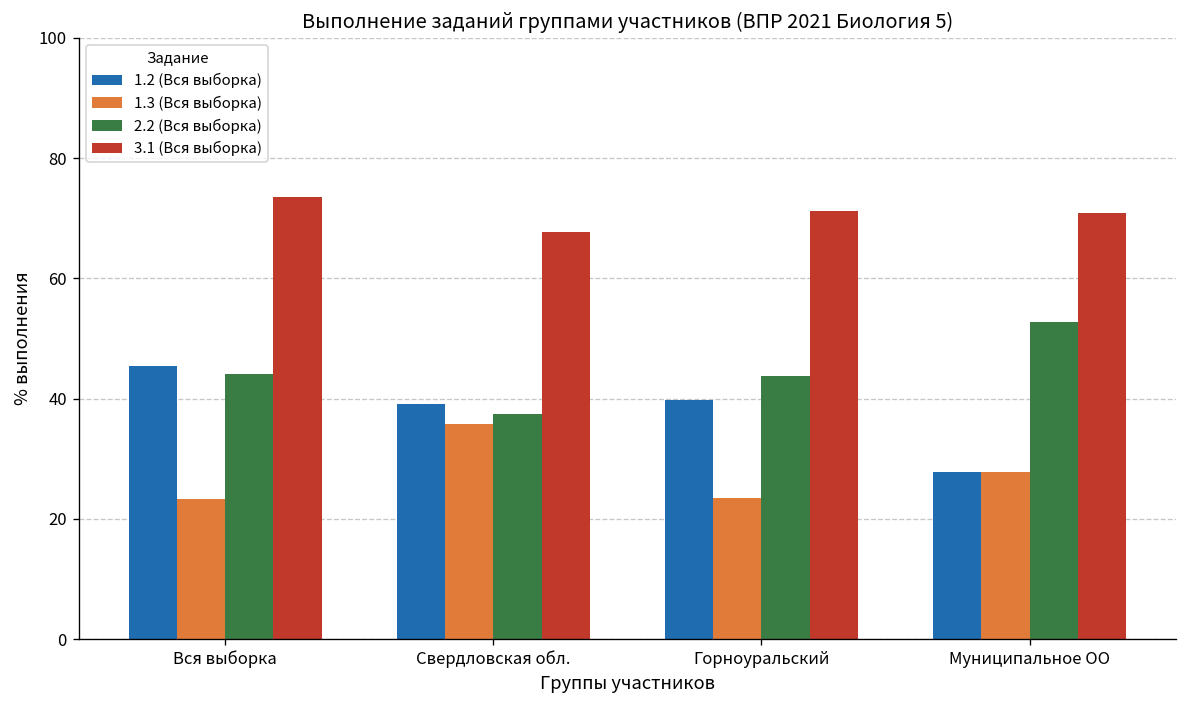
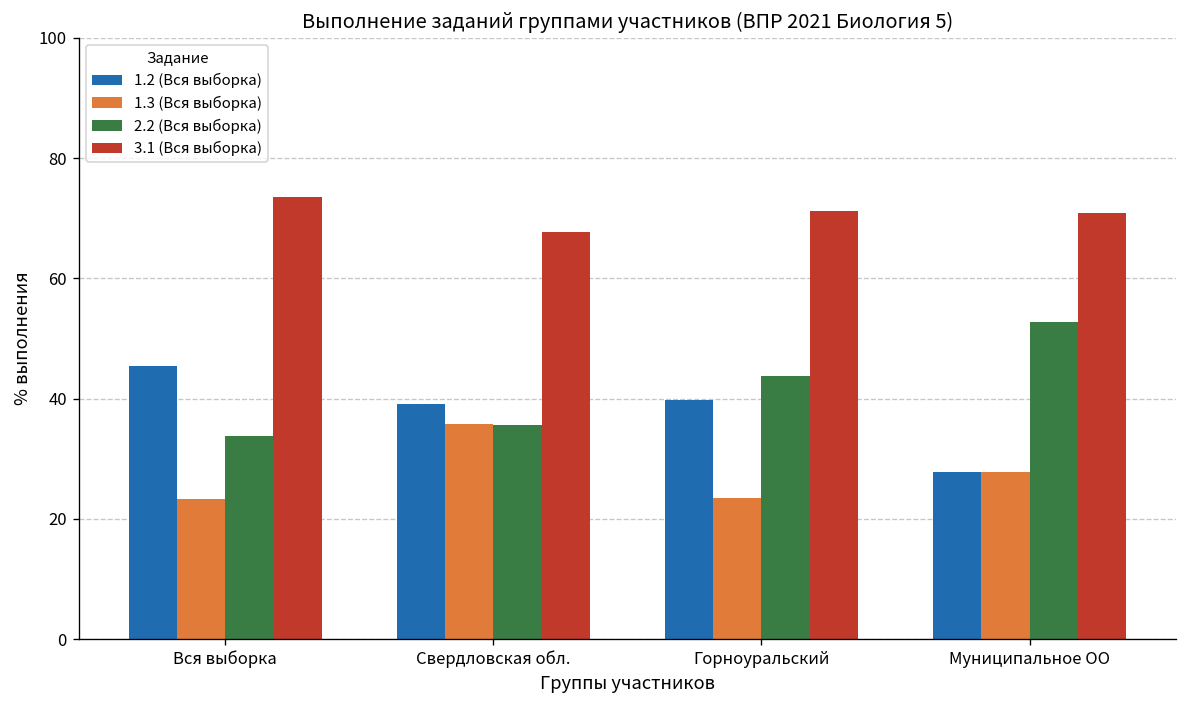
  {
    "1.2 (Вся выборка)": {
      "Вся выборка": 45,
      "Свердловская обл.": 39,
      "Горноуральский": 40,
      "Муниципальное ОО": 28
    },
    "1.3 (Вся выборка)": {
      "Вся выборка": 23,
      "Свердловская обл.": 36,
      "Горноуральский": 23,
      "Муниципальное ОО": 28
    },
    "2.2 (Вся выборка)": {
-     "Вся выборка": 44,
-     "Свердловская обл.": 37,
+     "Вся выборка": 34,
+     "Свердловская обл.": 36,
      "Горноуральский": 44,
      "Муниципальное ОО": 53
    },
    "3.1 (Вся выборка)": {
      "Вся выборка": 74,
      "Свердловская обл.": 68,
      "Горноуральский": 71,
      "Муниципальное ОО": 71
    }
  }
